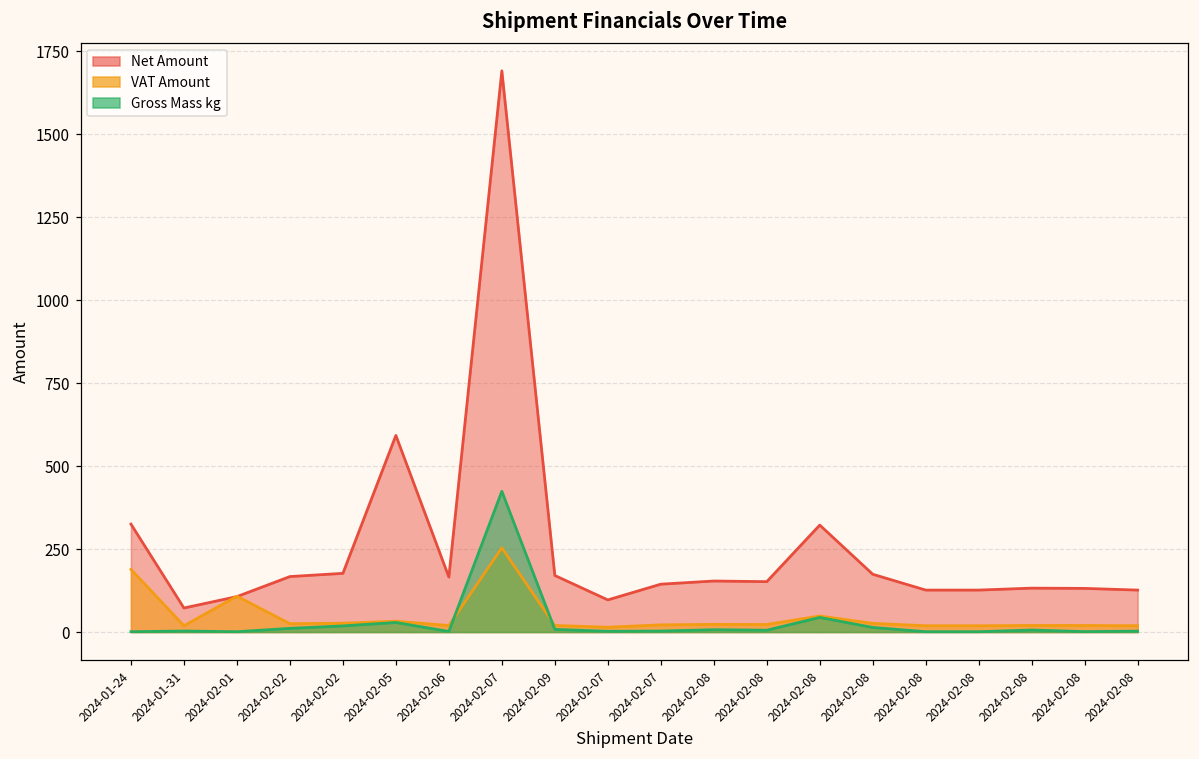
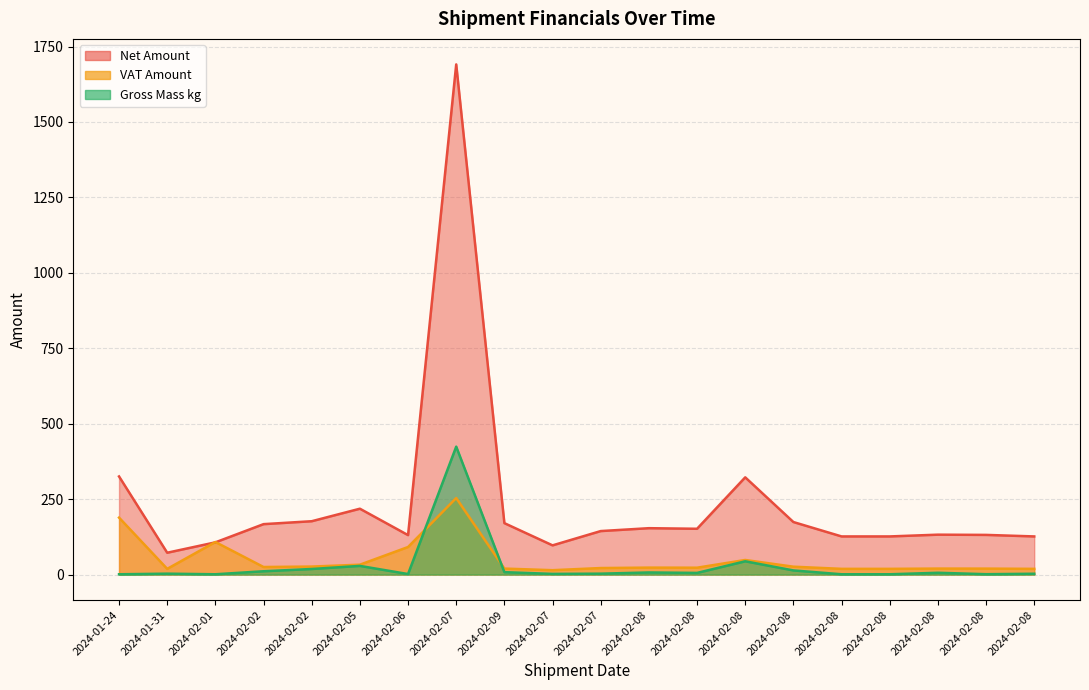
  {
    "Net Amount": {
      "2024-01-24": 330,
      "2024-01-31": 70,
-     "2024-02-05": 590,
-     "2024-02-06": 170,
+     "2024-02-05": 220,
+     "2024-02-06": 130,
      "2024-02-09": 170
    },
    "VAT Amount": {
      "2024-01-24": 190,
      "2024-01-31": 20,
-     "2024-02-06": 20,
+     "2024-02-06": 90,
      "2024-02-09": 20
    },
    "Gross Mass kg": {
      "2024-01-24": 0,
      "2024-01-31": 0,
      "2024-02-01": 0,
      "2024-02-06": 0,
      "2024-02-09": 10
    }
  }
